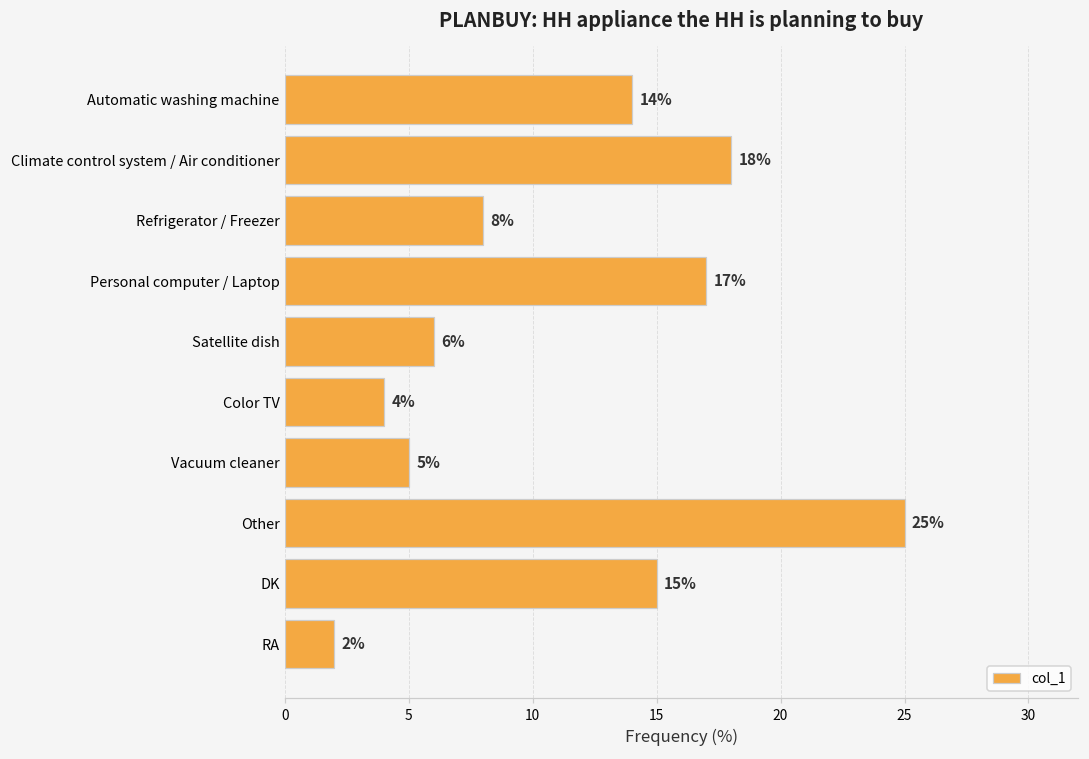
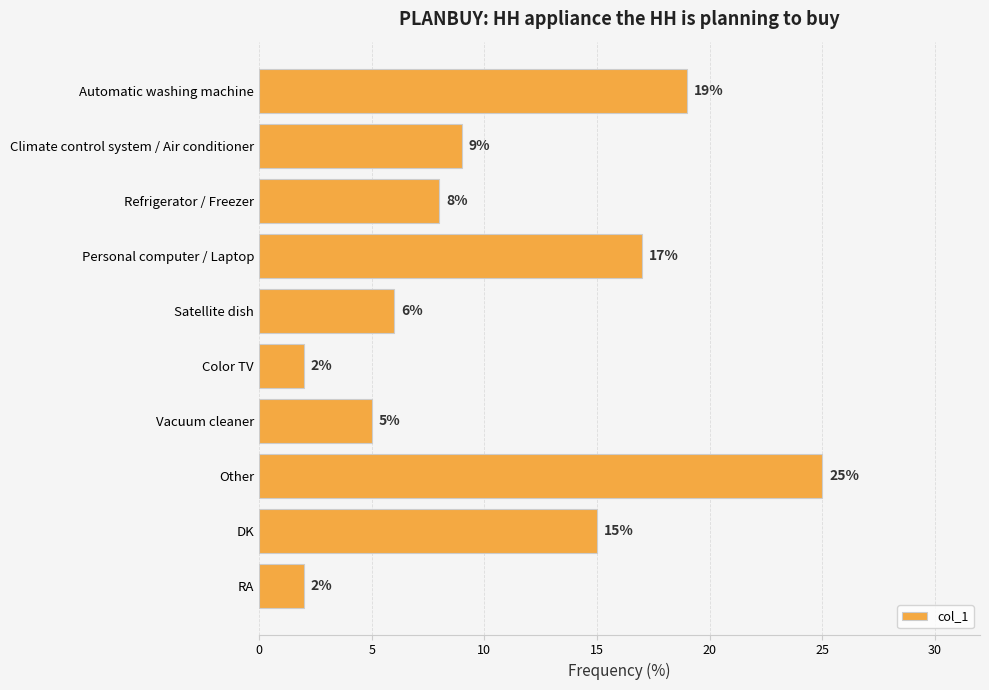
  {
-   "Automatic washing machine": "14%",
-   "Climate control system / Air conditioner": "18%",
+   "Automatic washing machine": "19%",
+   "Climate control system / Air conditioner": "9%",
    "Refrigerator / Freezer": "8%",
    "Personal computer / Laptop": "17%",
    "Satellite dish": "6%",
-   "Color TV": "4%",
+   "Color TV": "2%",
    "Vacuum cleaner": "5%",
    "Other": "25%",
    "DK": "15%",
    "RA": "2%"
  }
